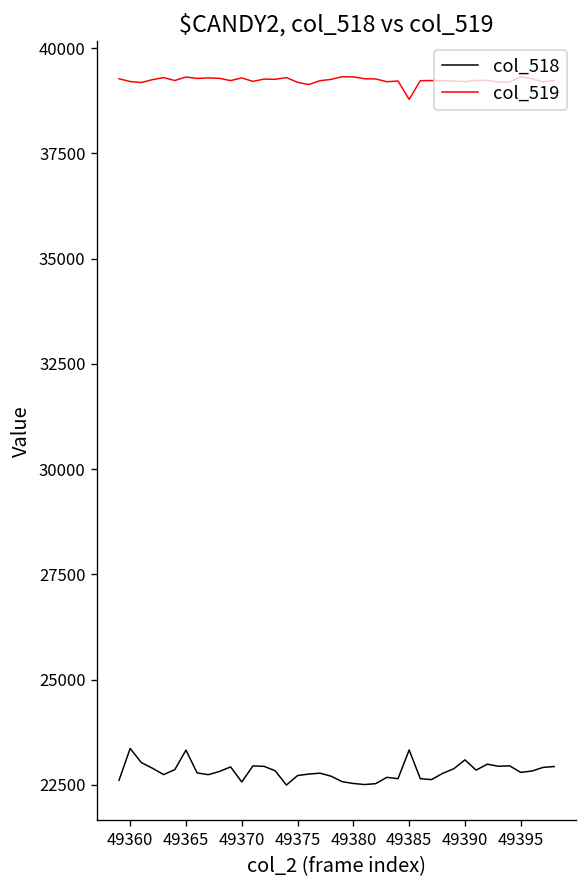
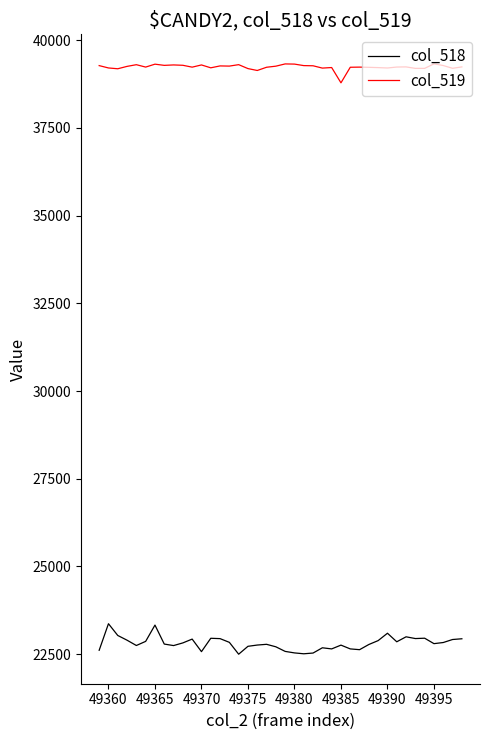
  {
    "col_518": {
      "49360": 23400,
      "49365": 23300,
      "49370": 22600,
      "49375": 22700,
      "49380": 22500,
-     "49385": 23300,
+     "49385": 22800,
      "49390": 23100,
      "49395": 22800
    },
    "col_519": {
      "49360": 39200,
      "49365": 39300,
      "49370": 39300,
      "49375": 39200,
      "49380": 39300,
      "49385": 38800
    }
  }
